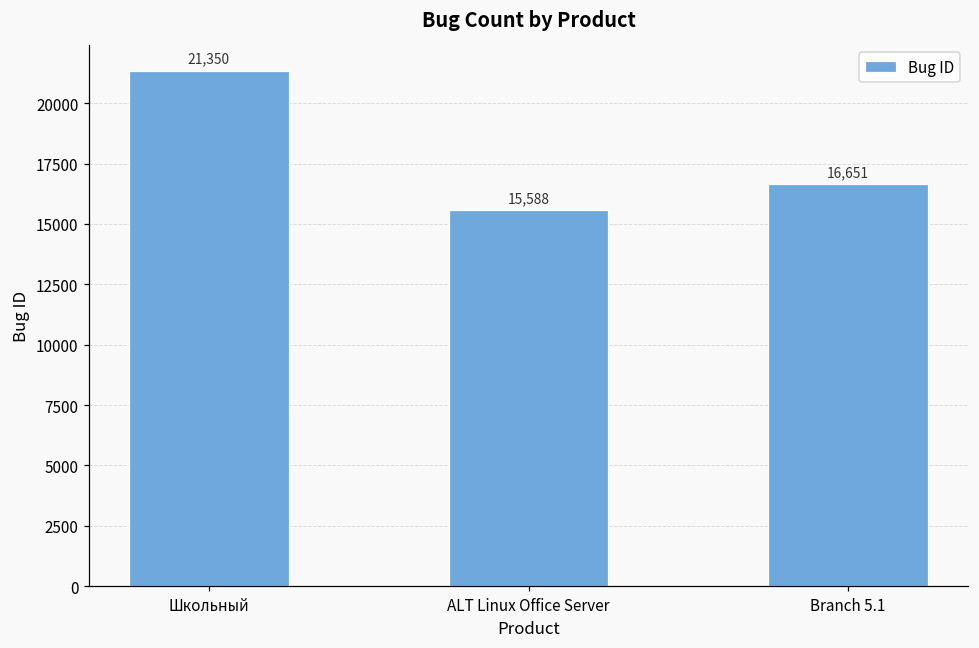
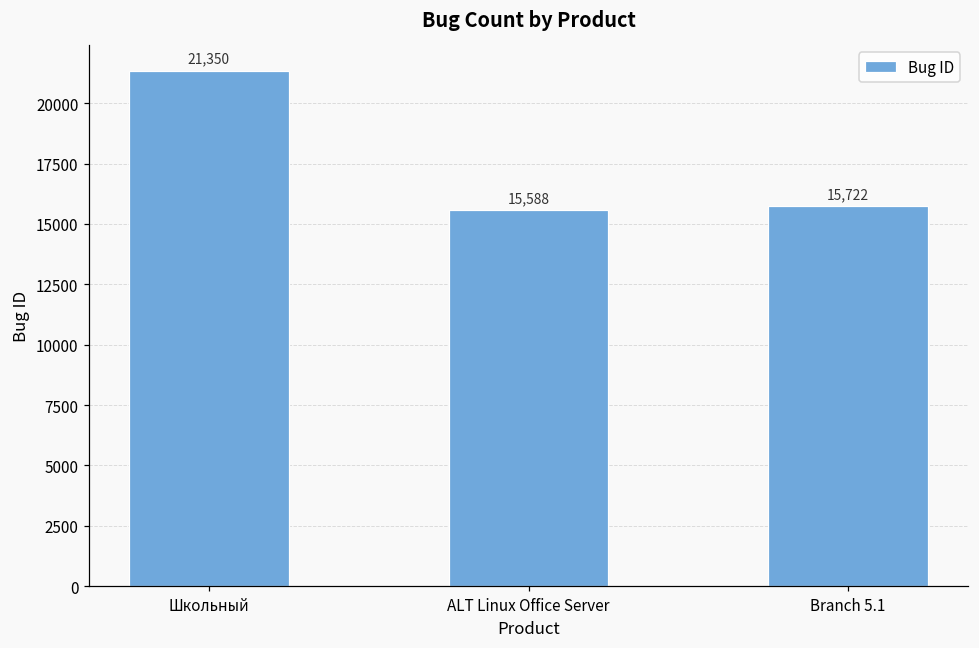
  {
    "Школьный": "21,350",
    "ALT Linux Office Server": "15,588",
-   "Branch 5.1": "16,651"
+   "Branch 5.1": "15,722"
  }
